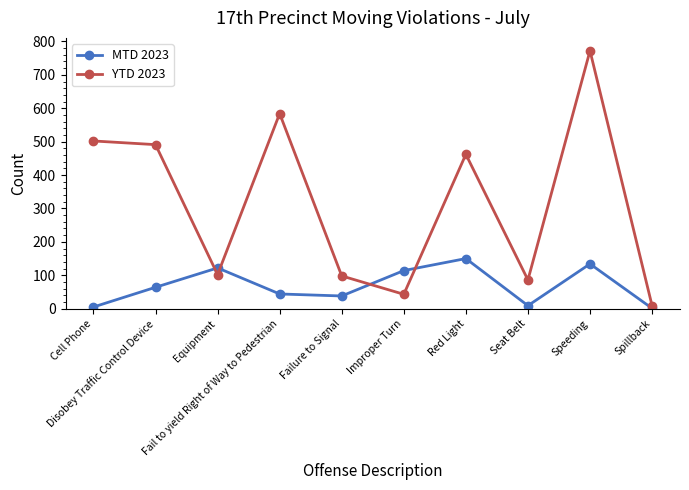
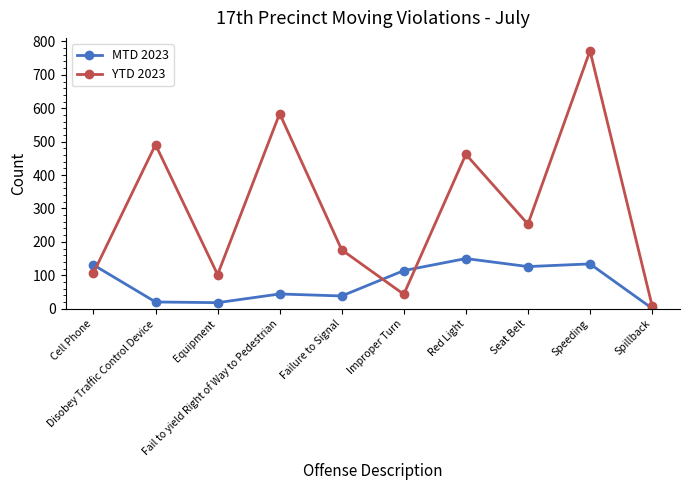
  {
    "MTD 2023": {
-     "Cell Phone": 10,
-     "Disobey Traffic Control Device": 60,
-     "Equipment": 120,
+     "Cell Phone": 130,
+     "Disobey Traffic Control Device": 20,
+     "Equipment": 20,
      "Fail to yield Right of Way to Pedestrian": 40,
      "Failure to Signal": 40,
      "Improper Turn": 110,
      "Red Light": 150,
-     "Seat Belt": 10,
+     "Seat Belt": 130,
      "Speeding": 130,
      "Spillback": 0
    },
    "YTD 2023": {
-     "Cell Phone": 500,
+     "Cell Phone": 110,
      "Disobey Traffic Control Device": 490,
      "Equipment": 100,
      "Fail to yield Right of Way to Pedestrian": 580,
-     "Failure to Signal": 100,
+     "Failure to Signal": 180,
      "Improper Turn": 40,
      "Red Light": 460,
-     "Seat Belt": 90,
+     "Seat Belt": 250,
      "Speeding": 770,
      "Spillback": 10
    }
  }
